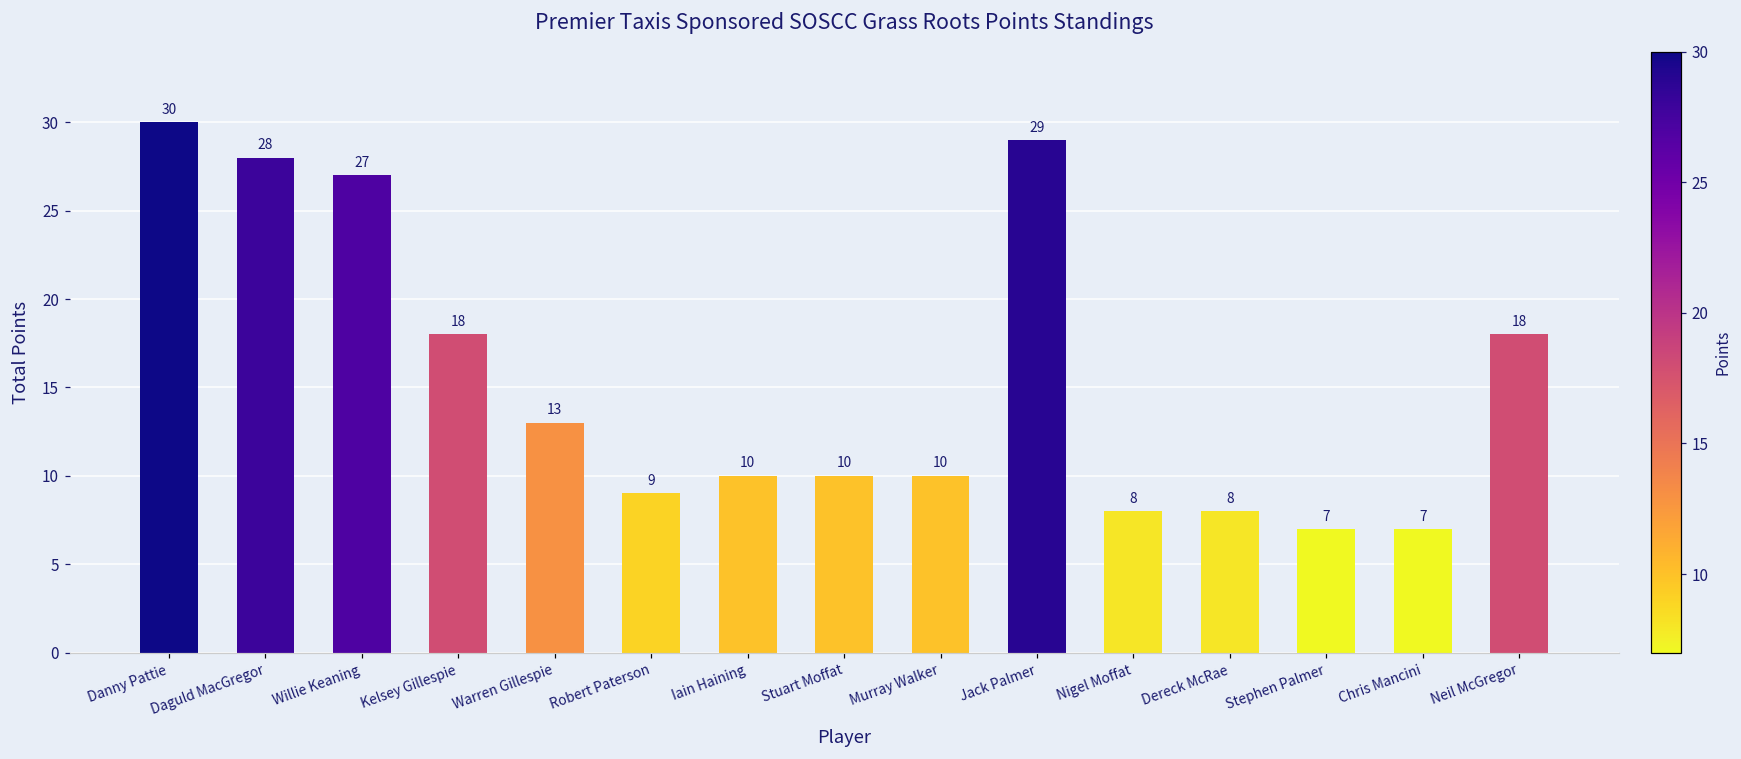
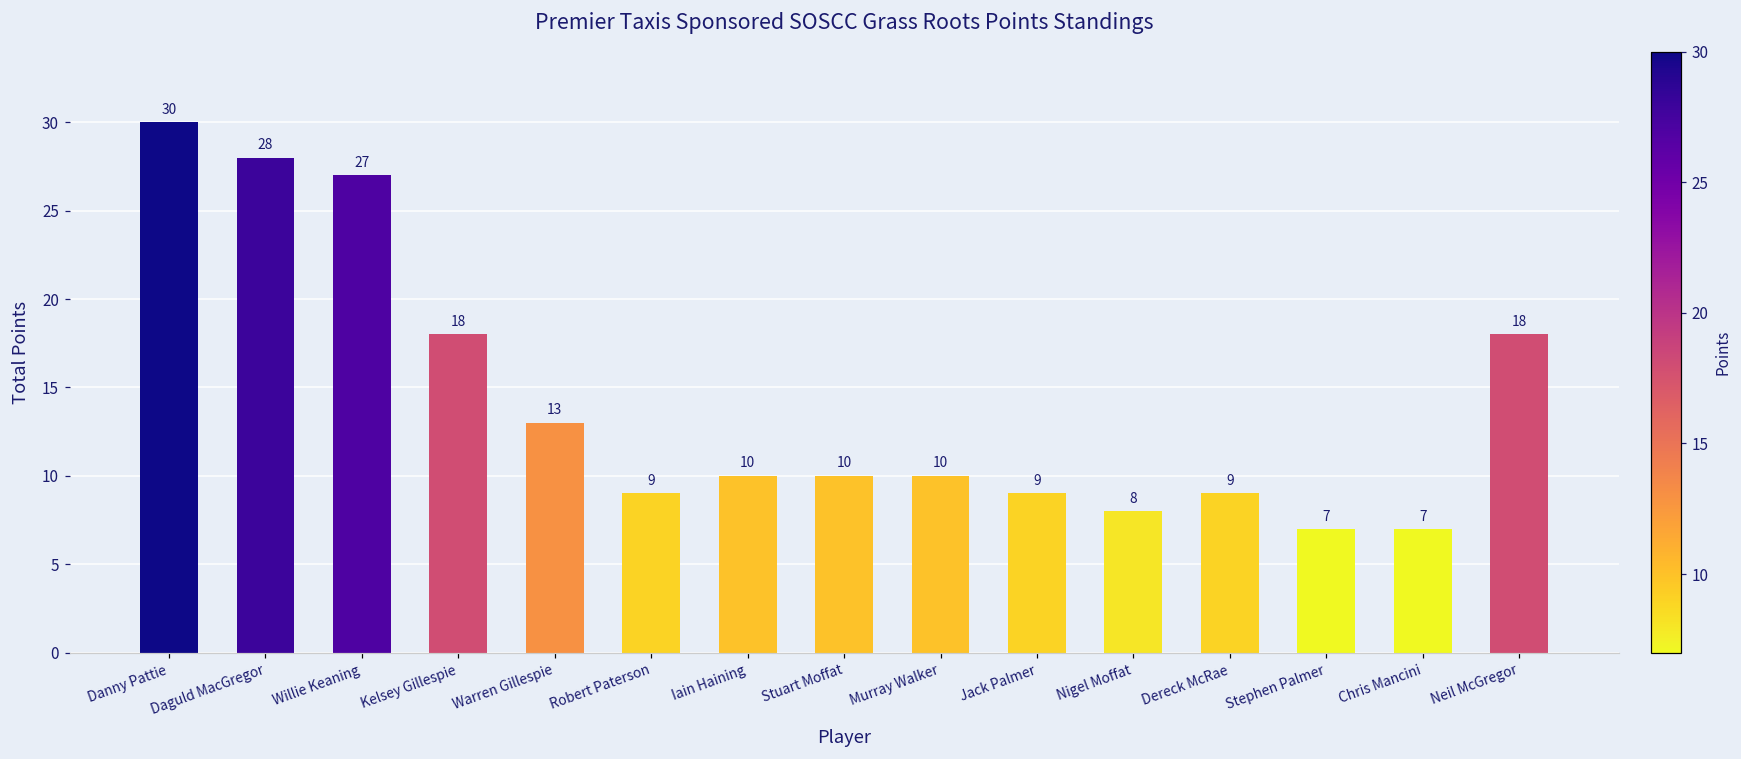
  {
    "Danny Pattie": 30,
    "Daguld MacGregor": 28,
    "Willie Keaning": 27,
    "Kelsey Gillespie": 18,
    "Warren Gillespie": 13,
    "Robert Paterson": 9,
    "Iain Haining": 10,
    "Stuart Moffat": 10,
    "Murray Walker": 10,
-   "Jack Palmer": 29,
+   "Jack Palmer": 9,
    "Nigel Moffat": 8,
-   "Dereck McRae": 8,
+   "Dereck McRae": 9,
    "Stephen Palmer": 7,
    "Chris Mancini": 7,
    "Neil McGregor": 18
  }
